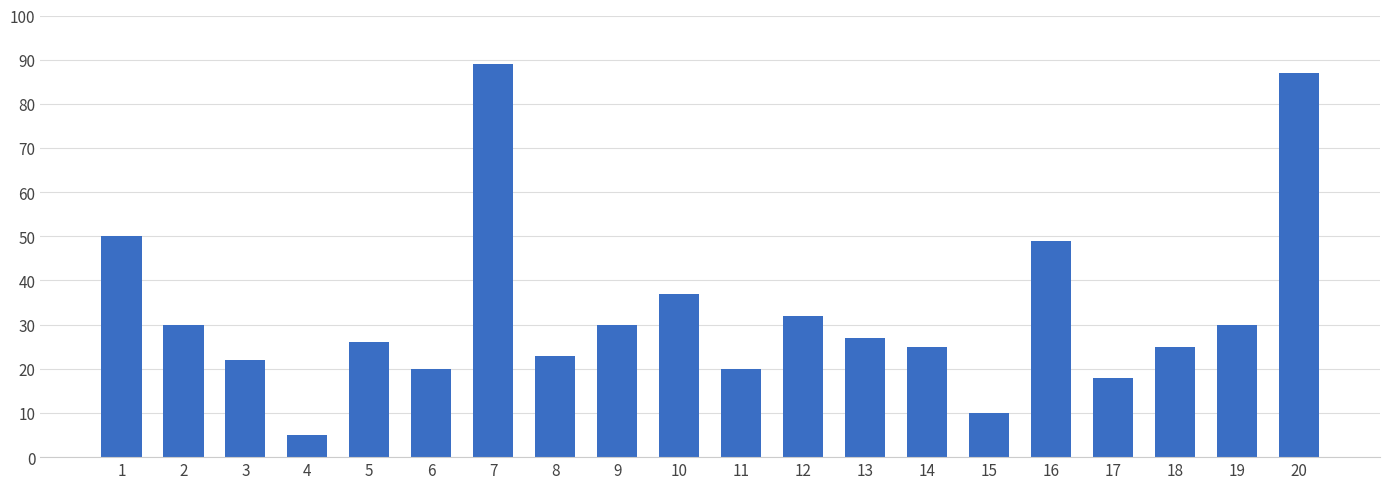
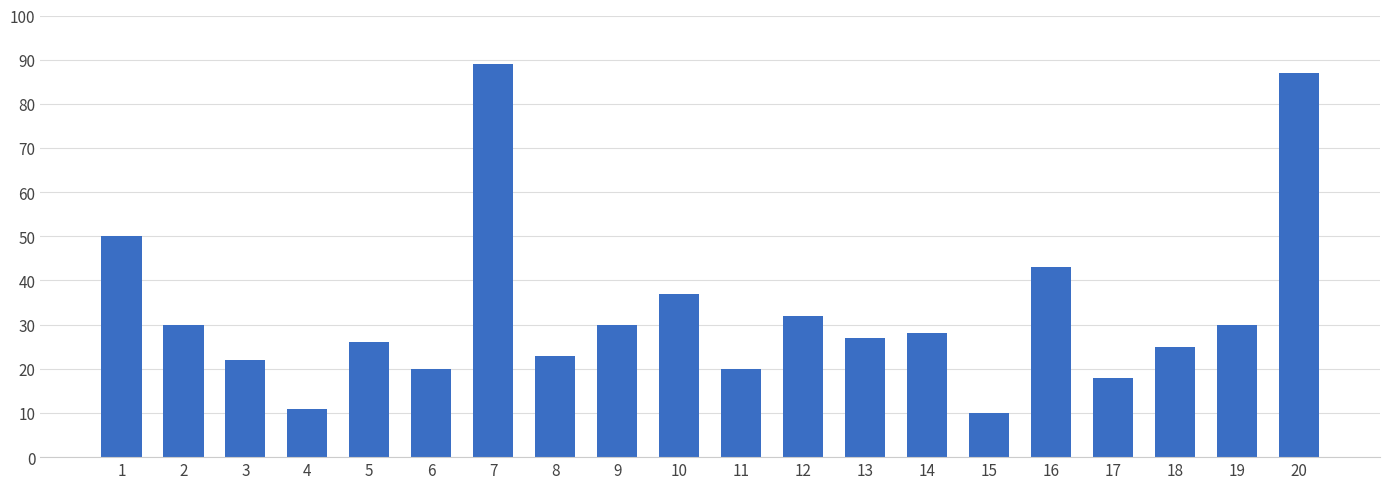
  {
    "1": 50,
    "2": 30,
    "3": 22,
-   "4": 5,
+   "4": 11,
    "5": 26,
    "6": 20,
    "7": 89,
    "8": 23,
    "9": 30,
    "10": 37,
    "11": 20,
    "12": 32,
    "13": 27,
-   "14": 25,
+   "14": 28,
    "15": 10,
-   "16": 49,
+   "16": 43,
    "17": 18,
    "18": 25,
    "19": 30,
    "20": 87
  }
